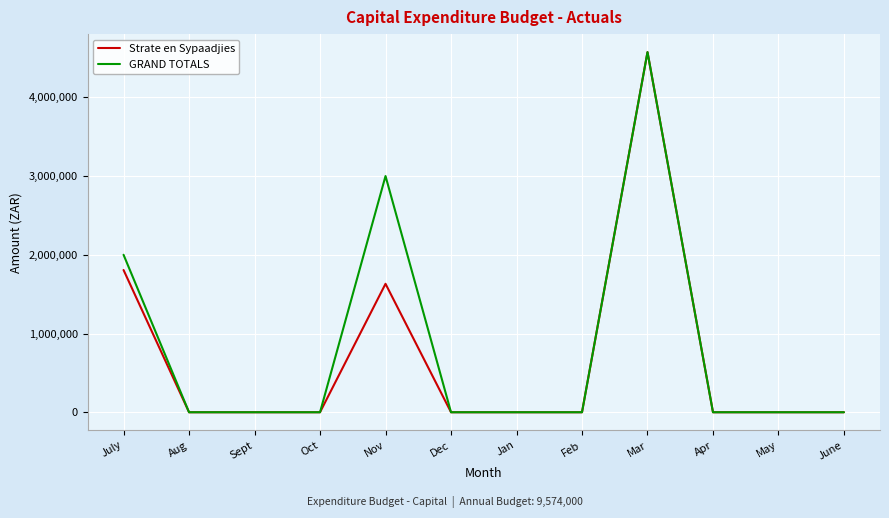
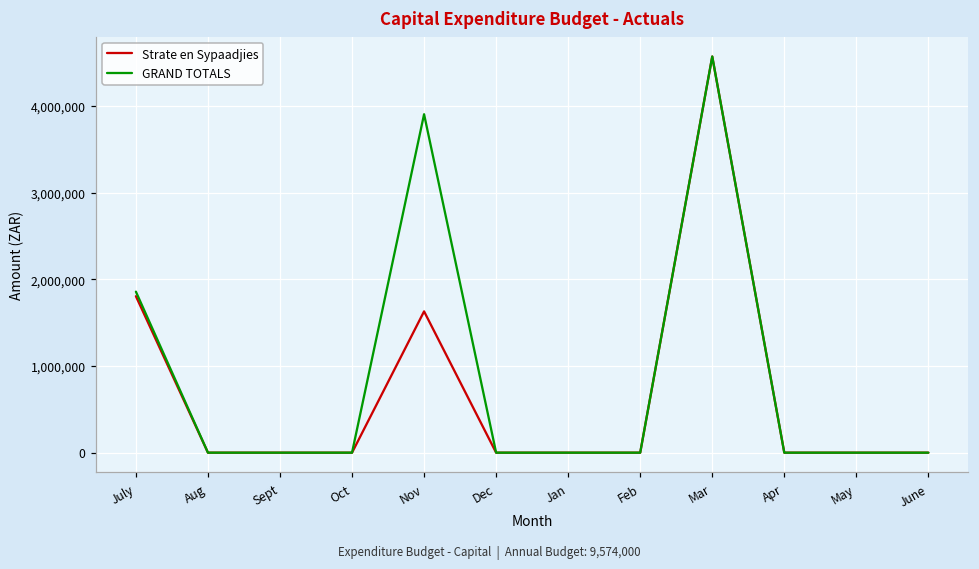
  {
    "Strate en Sypaadjies": {
      "July": "1,800,000",
      "Nov": "1,600,000"
    },
    "GRAND TOTALS": {
-     "July": "2,000,000",
-     "Nov": "3,000,000"
+     "July": "1,900,000",
+     "Nov": "3,900,000"
    }
  }
